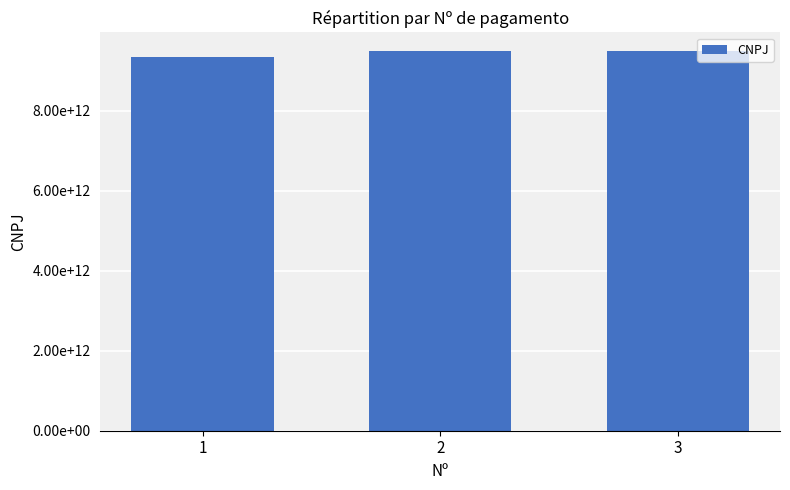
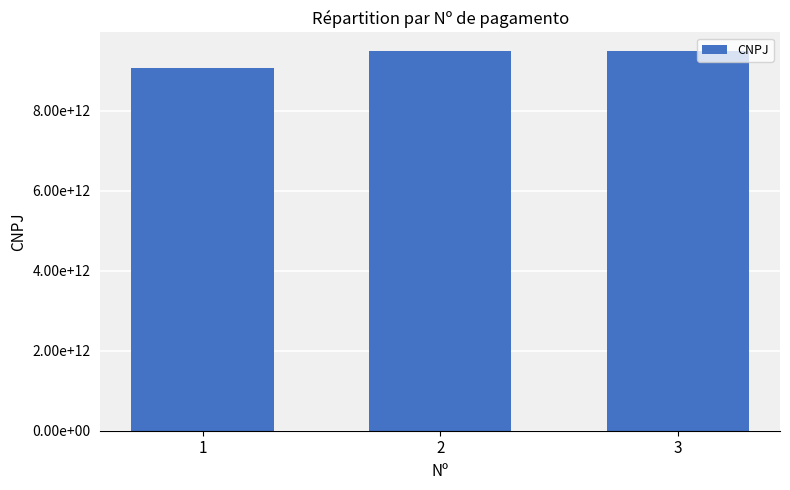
  {
-   "1": 9300000000000,
+   "1": 9100000000000,
    "2": 9500000000000,
    "3": 9500000000000
  }
